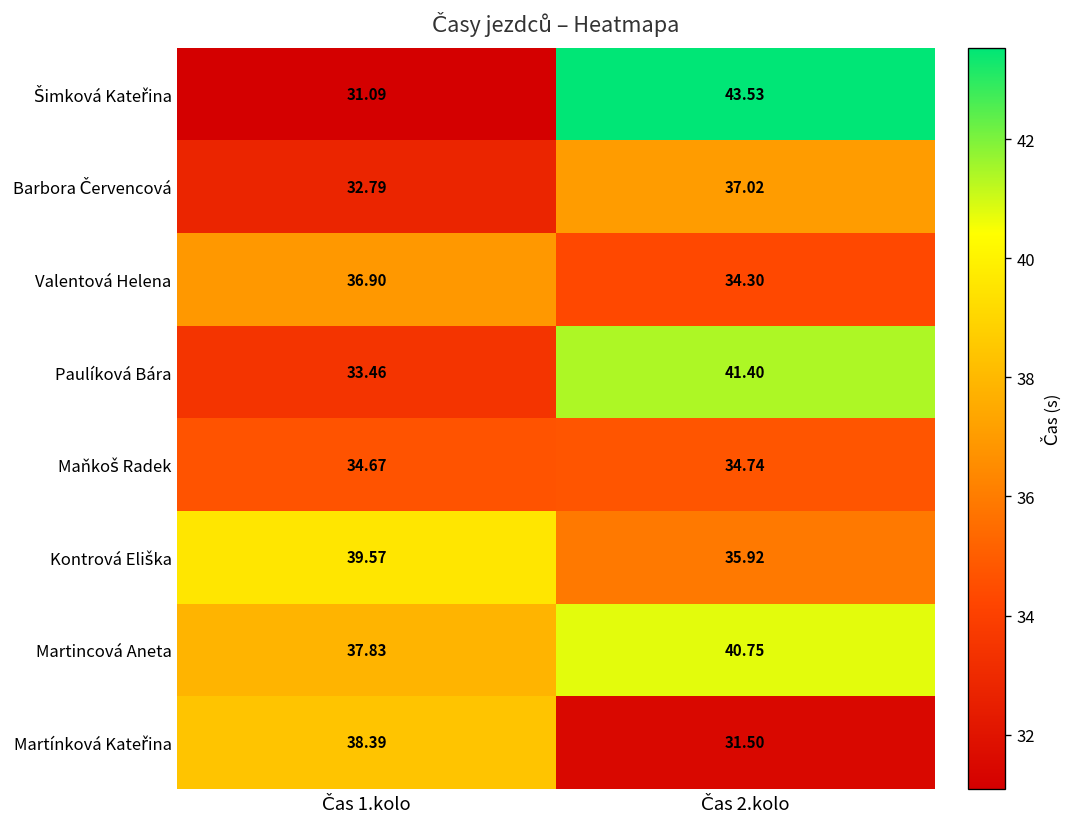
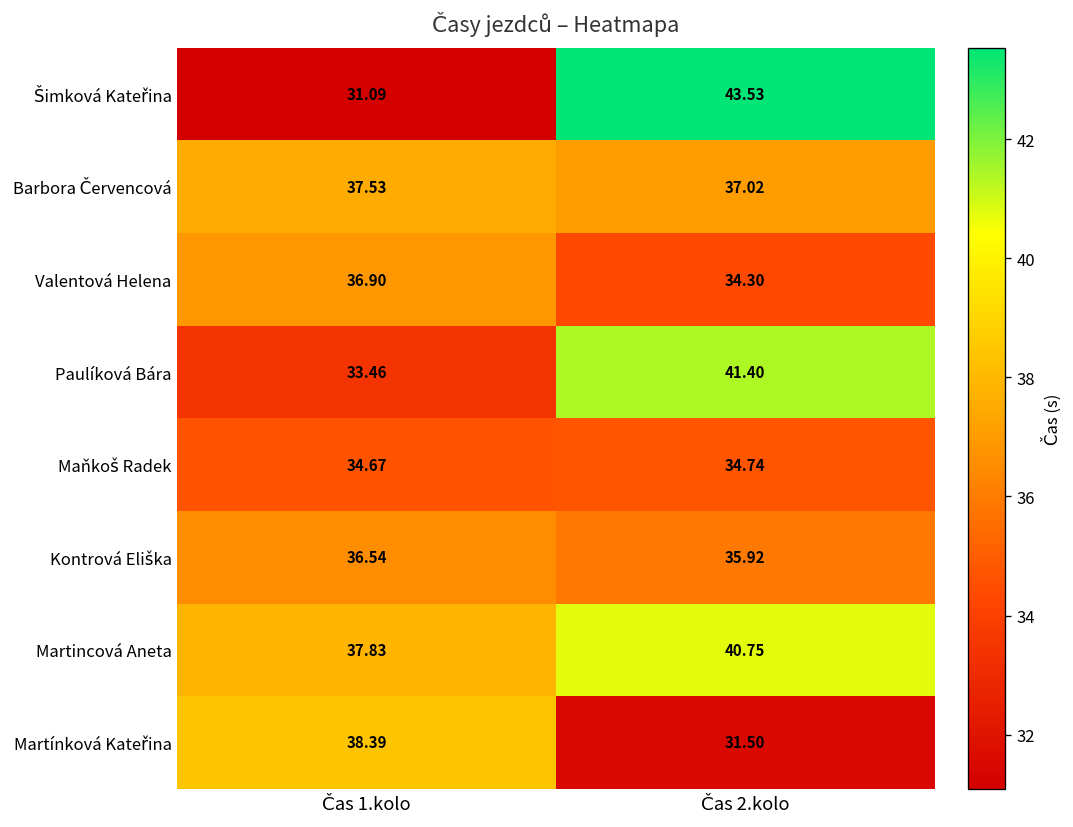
  {
    "Šimková Kateřina": {
      "Čas 1.kolo": 31.09,
      "Čas 2.kolo": 43.53
    },
    "Barbora Červencová": {
-     "Čas 1.kolo": 32.79,
+     "Čas 1.kolo": 37.53,
      "Čas 2.kolo": 37.02
    },
    "Valentová Helena": {
      "Čas 1.kolo": 36.90,
      "Čas 2.kolo": 34.30
    },
    "Paulíková Bára": {
      "Čas 1.kolo": 33.46,
      "Čas 2.kolo": 41.40
    },
    "Maňkoš Radek": {
      "Čas 1.kolo": 34.67,
      "Čas 2.kolo": 34.74
    },
    "Kontrová Eliška": {
-     "Čas 1.kolo": 39.57,
+     "Čas 1.kolo": 36.54,
      "Čas 2.kolo": 35.92
    },
    "Martincová Aneta": {
      "Čas 1.kolo": 37.83,
      "Čas 2.kolo": 40.75
    },
    "Martínková Kateřina": {
      "Čas 1.kolo": 38.39,
      "Čas 2.kolo": 31.50
    }
  }
